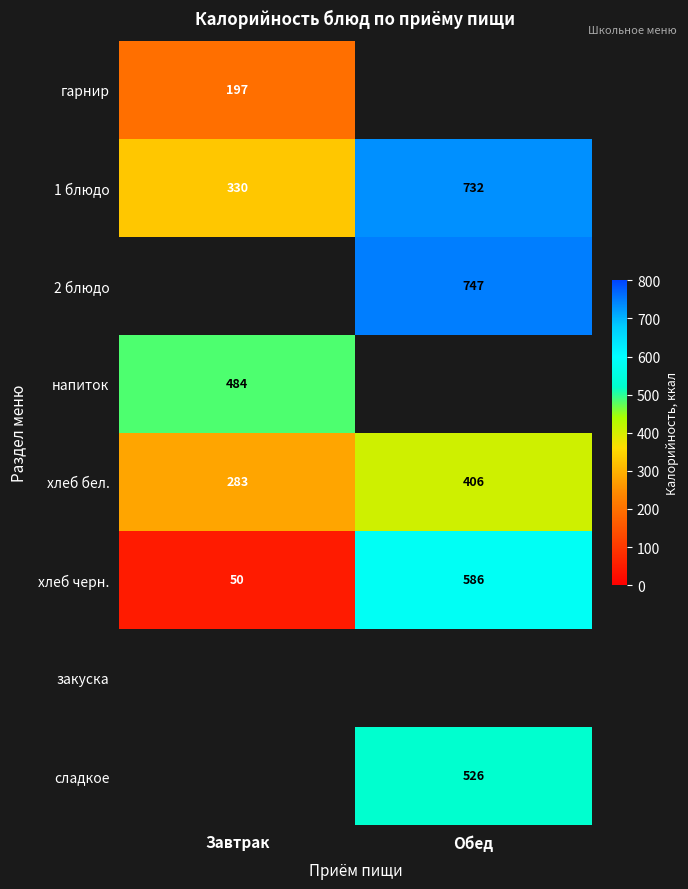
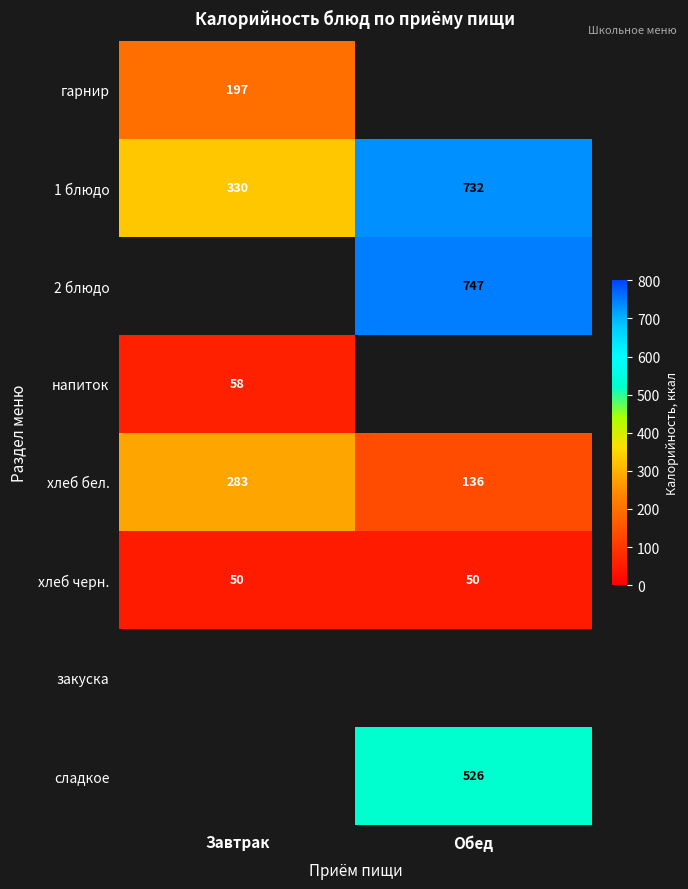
  {
    "гарнир": {
      "Завтрак": 197
    },
    "1 блюдо": {
      "Завтрак": 330,
      "Обед": 732
    },
    "2 блюдо": {
      "Обед": 747
    },
    "напиток": {
-     "Завтрак": 484
+     "Завтрак": 58
    },
    "хлеб бел.": {
      "Завтрак": 283,
-     "Обед": 406
+     "Обед": 136
    },
    "хлеб черн.": {
      "Завтрак": 50,
-     "Обед": 586
+     "Обед": 50
    },
    "сладкое": {
      "Обед": 526
    }
  }
